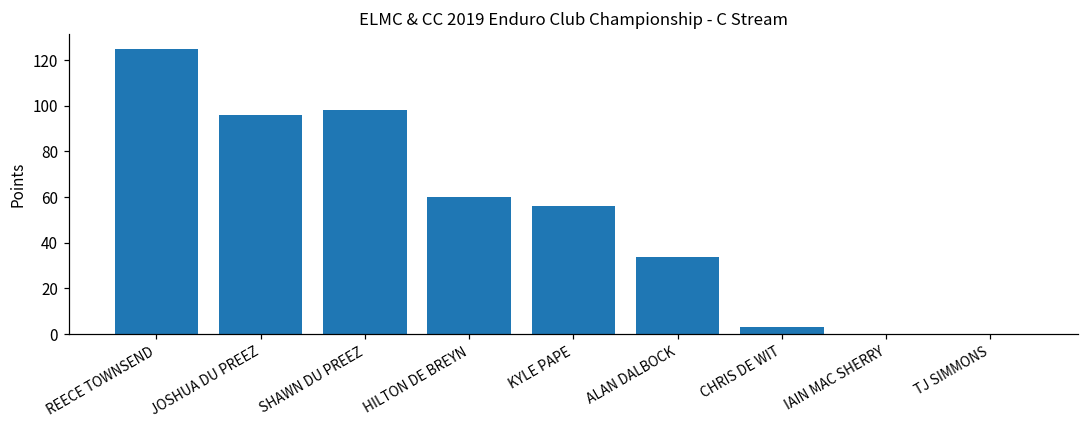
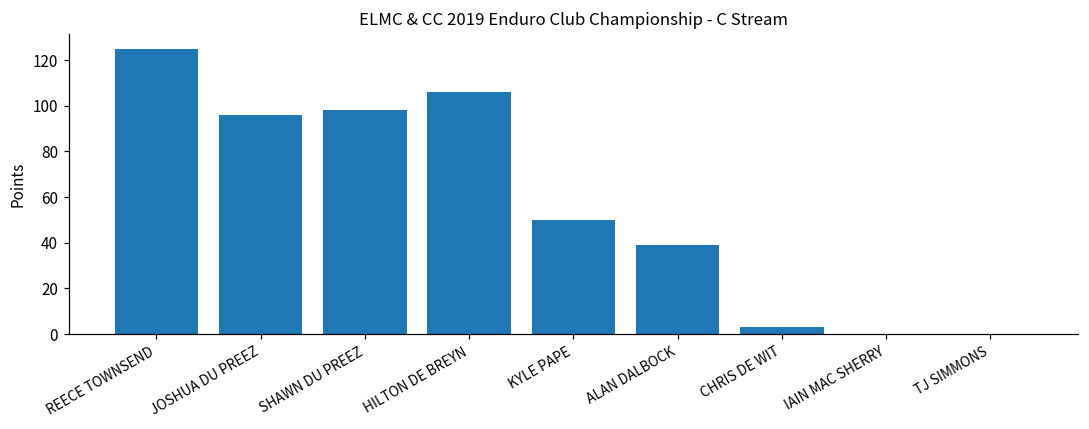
  {
    "REECE TOWNSEND": 125,
    "JOSHUA DU PREEZ": 96,
    "SHAWN DU PREEZ": 98,
-   "HILTON DE BREYN": 60,
-   "KYLE PAPE": 56,
-   "ALAN DALBOCK": 34,
+   "HILTON DE BREYN": 106,
+   "KYLE PAPE": 50,
+   "ALAN DALBOCK": 39,
    "CHRIS DE WIT": 3,
    "IAIN MAC SHERRY": 0,
    "TJ SIMMONS": 0
  }
